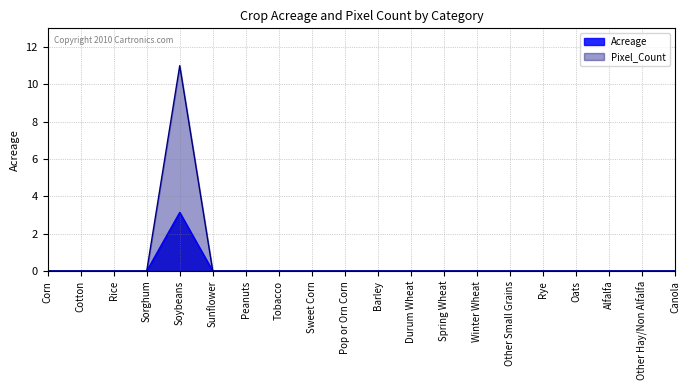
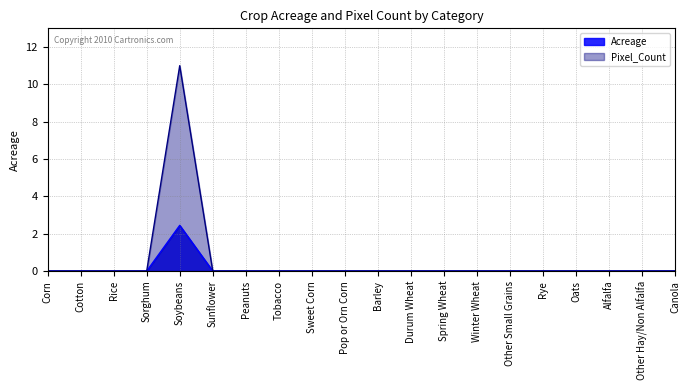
  {
    "Acreage": {
-     "Soybeans": 3.1
+     "Soybeans": 2.4
    }
  }
